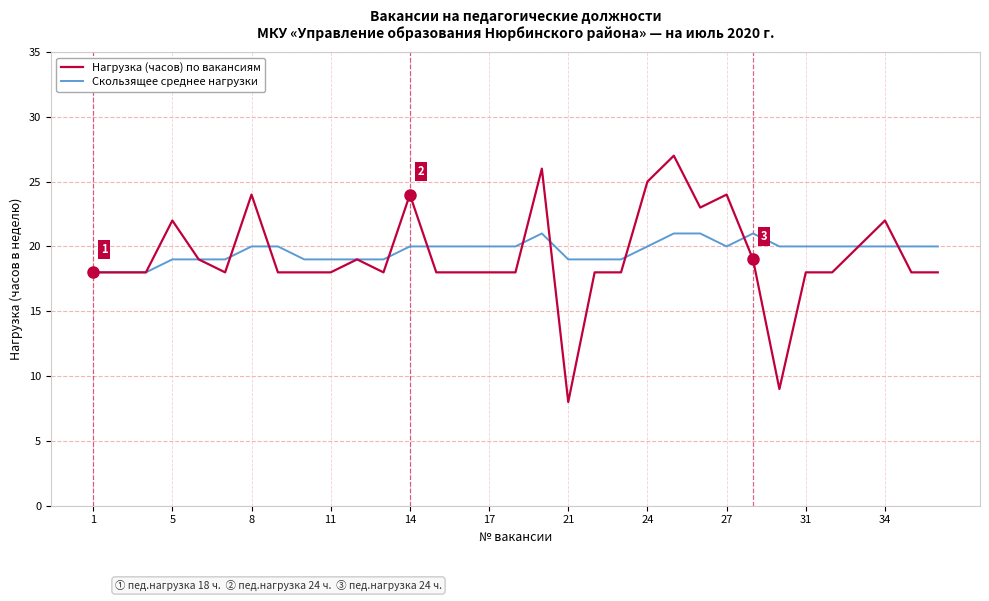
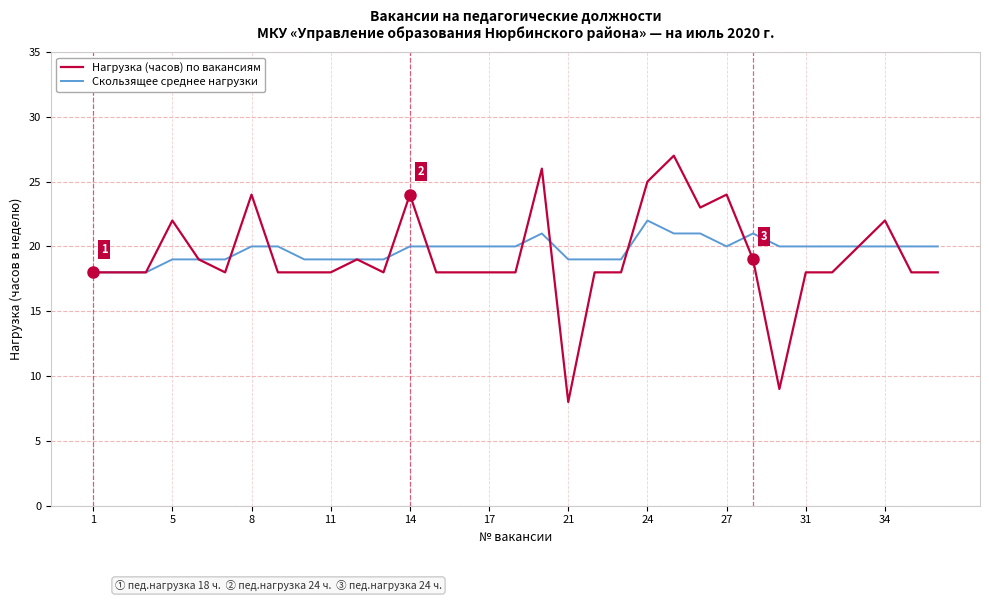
  {
    "Скользящее среднее нагрузки": {
      "21": 19,
-     "24": 20,
+     "24": 22,
      "27": 20,
      "34": 20
    }
  }
